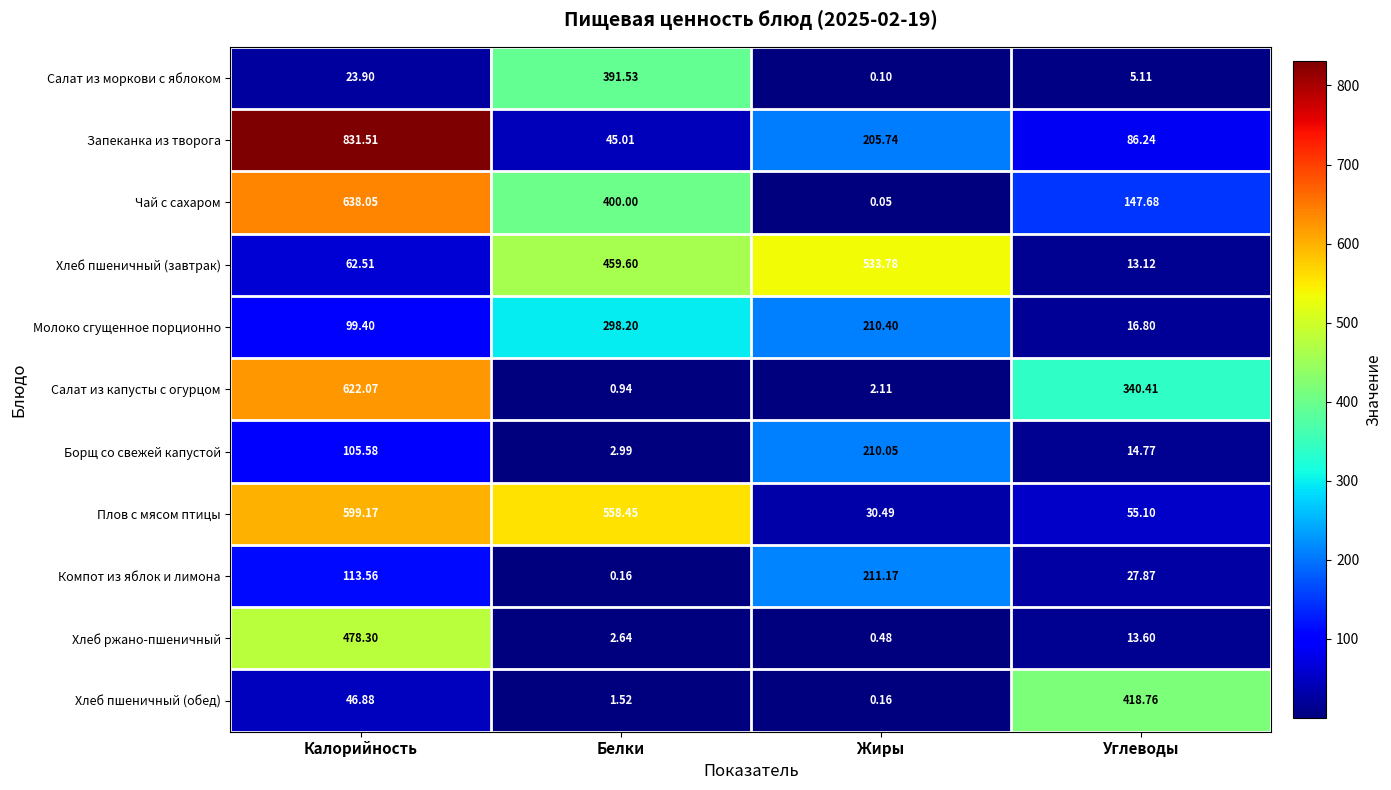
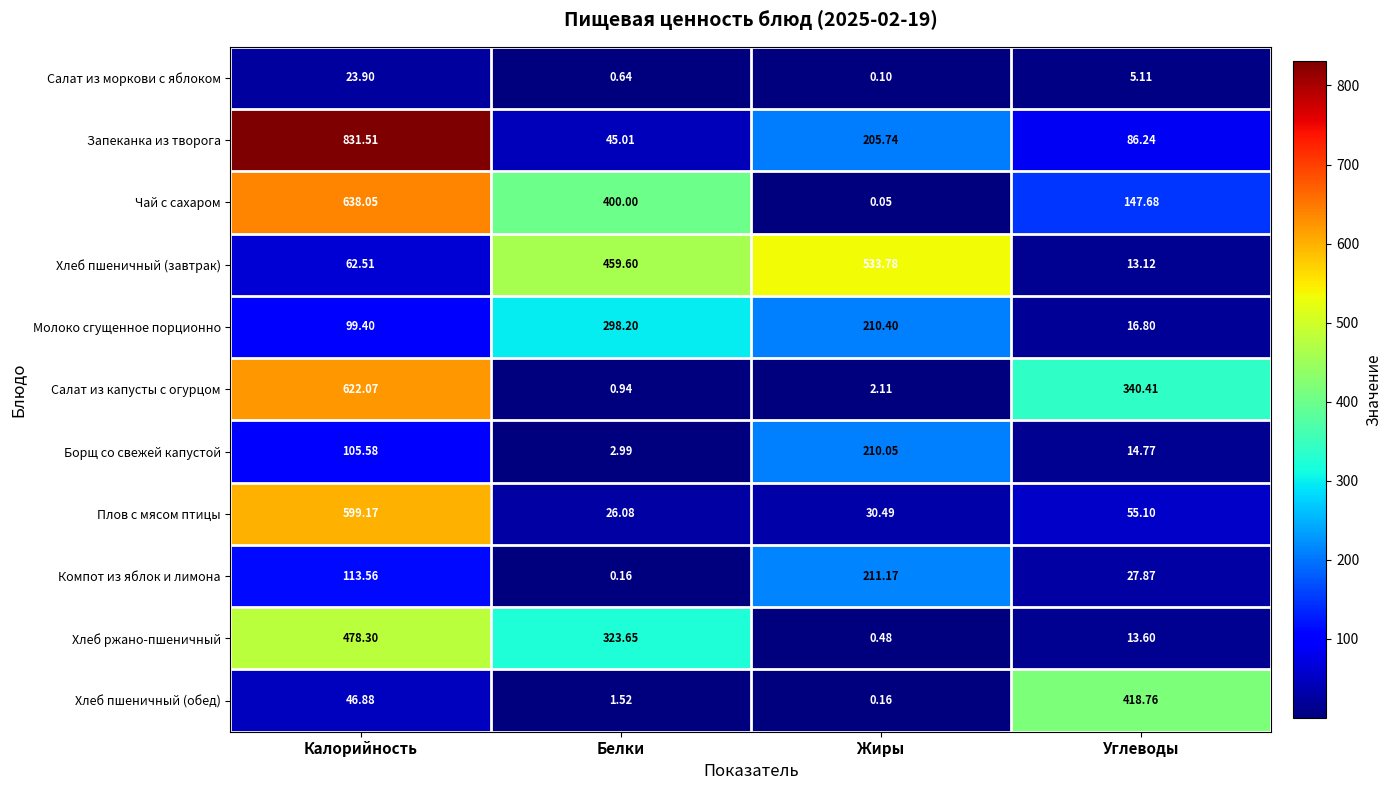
  {
    "Салат из моркови с яблоком": {
      "Калорийность": 23.90,
-     "Белки": 391.53,
+     "Белки": 0.64,
      "Жиры": 0.10,
      "Углеводы": 5.11
    },
    "Запеканка из творога": {
      "Калорийность": 831.51,
      "Белки": 45.01,
      "Жиры": 205.74,
      "Углеводы": 86.24
    },
    "Чай с сахаром": {
      "Калорийность": 638.05,
      "Белки": 400.00,
      "Жиры": 0.05,
      "Углеводы": 147.68
    },
    "Хлеб пшеничный (завтрак)": {
      "Калорийность": 62.51,
      "Белки": 459.60,
      "Жиры": 533.78,
      "Углеводы": 13.12
    },
    "Молоко сгущенное порционно": {
      "Калорийность": 99.40,
      "Белки": 298.20,
      "Жиры": 210.40,
      "Углеводы": 16.80
    },
    "Салат из капусты с огурцом": {
      "Калорийность": 622.07,
      "Белки": 0.94,
      "Жиры": 2.11,
      "Углеводы": 340.41
    },
    "Борщ со свежей капустой": {
      "Калорийность": 105.58,
      "Белки": 2.99,
      "Жиры": 210.05,
      "Углеводы": 14.77
    },
    "Плов с мясом птицы": {
      "Калорийность": 599.17,
-     "Белки": 558.45,
+     "Белки": 26.08,
      "Жиры": 30.49,
      "Углеводы": 55.10
    },
    "Компот из яблок и лимона": {
      "Калорийность": 113.56,
      "Белки": 0.16,
      "Жиры": 211.17,
      "Углеводы": 27.87
    },
    "Хлеб ржано-пшеничный": {
      "Калорийность": 478.30,
-     "Белки": 2.64,
+     "Белки": 323.65,
      "Жиры": 0.48,
      "Углеводы": 13.60
    },
    "Хлеб пшеничный (обед)": {
      "Калорийность": 46.88,
      "Белки": 1.52,
      "Жиры": 0.16,
      "Углеводы": 418.76
    }
  }
